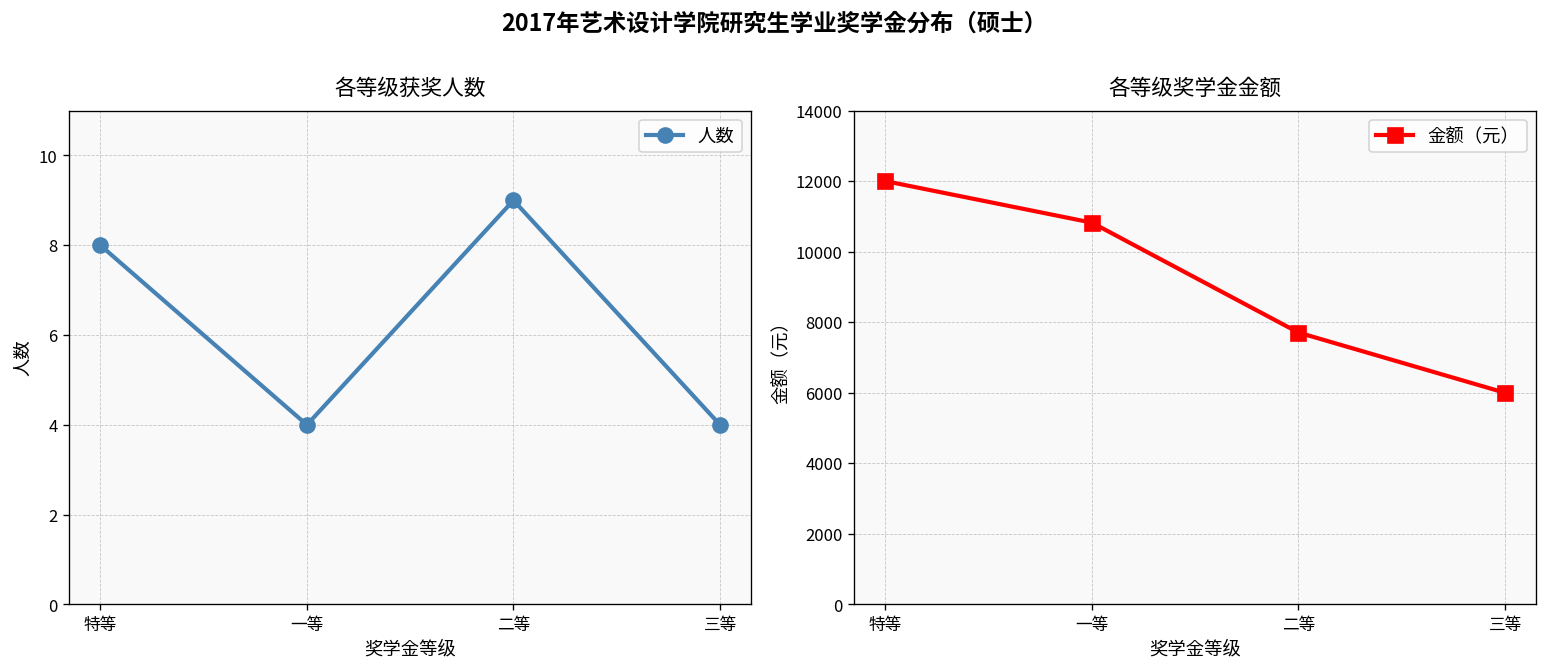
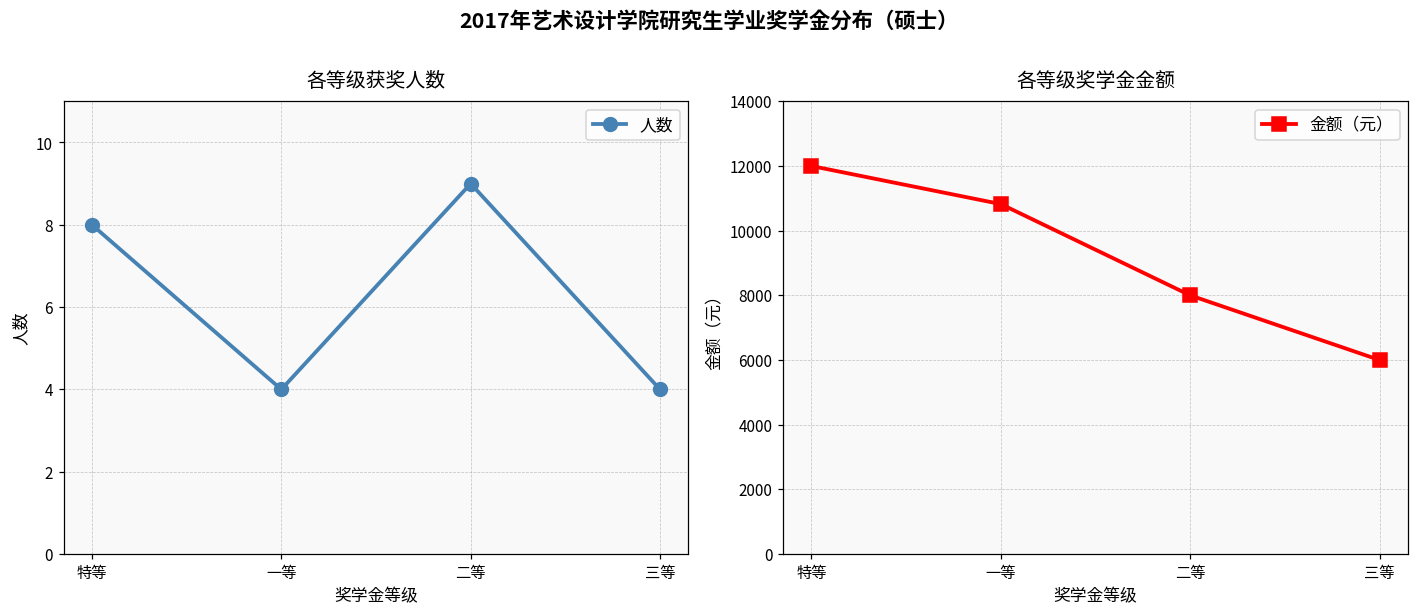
  {
    "各等级获奖人数": {
      "特等": 8.0,
      "一等": 4.0,
      "二等": 9.0,
      "三等": 4.0
    },
    "各等级奖学金金额": {
      "特等": 12000,
      "一等": 10800,
-     "二等": 7700,
+     "二等": 8000,
      "三等": 6000
    }
  }
